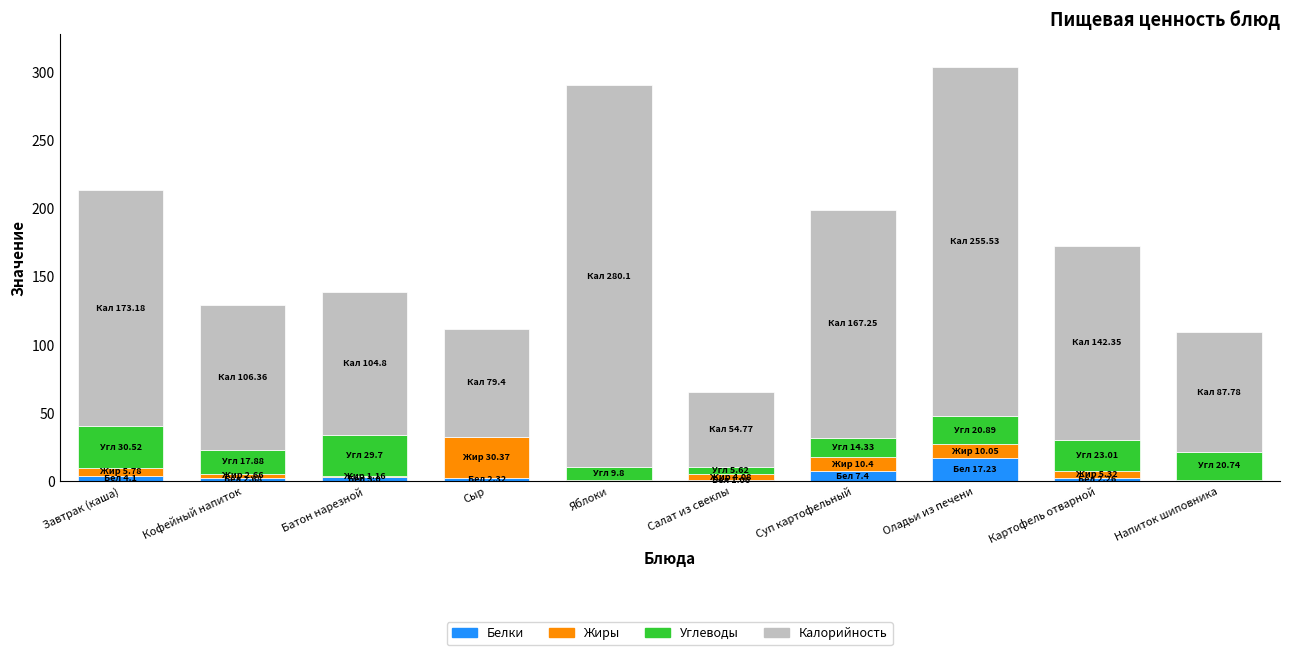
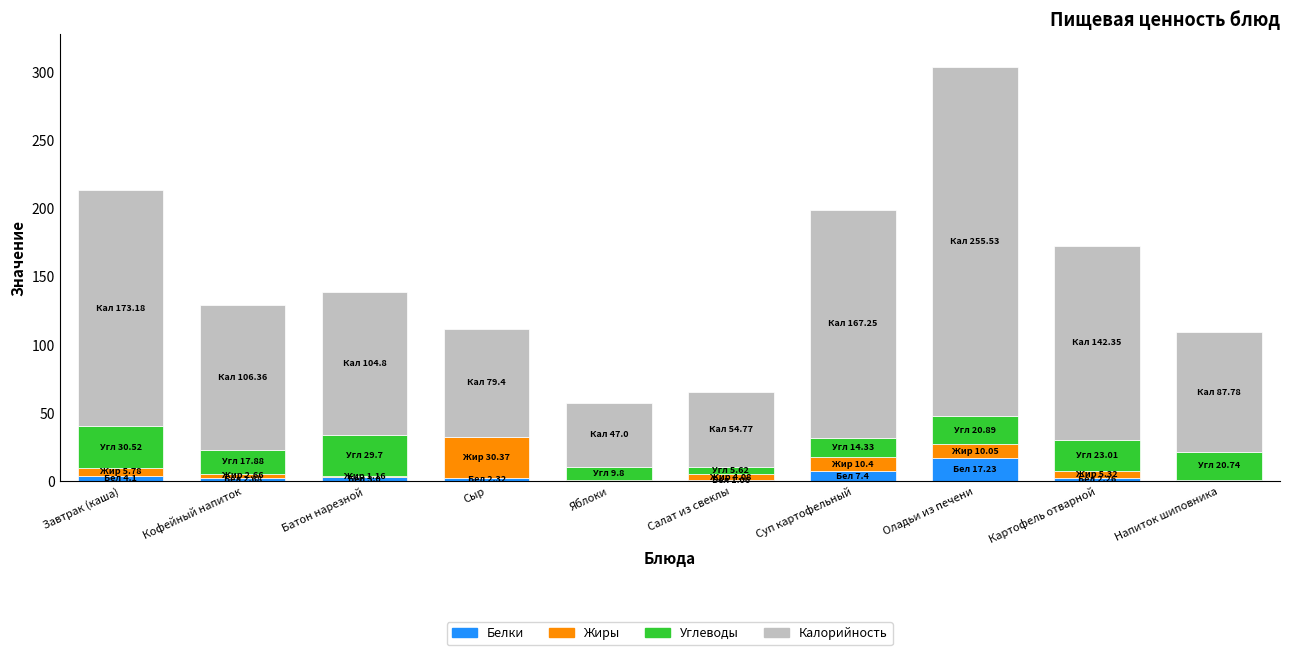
  {
    "Белки": {
      "Сыр": 2.32,
      "Суп картофельный": 7.4,
      "Оладьи из печени": 17.23
    },
    "Жиры": {
      "Сыр": 30.37,
      "Суп картофельный": 10.4,
      "Оладьи из печени": 10.05
    },
    "Углеводы": {
      "Завтрак (каша)": 30.52,
      "Кофейный напиток": 17.88,
      "Батон нарезной": 29.7,
      "Яблоки": 9.8,
      "Суп картофельный": 14.33,
      "Оладьи из печени": 20.89,
      "Картофель отварной": 23.01,
      "Напиток шиповника": 20.74
    },
    "Калорийность": {
      "Завтрак (каша)": 173.18,
      "Кофейный напиток": 106.36,
      "Батон нарезной": 104.8,
      "Сыр": 79.4,
-     "Яблоки": 280.1,
+     "Яблоки": 47.0,
      "Салат из свеклы": 54.77,
      "Суп картофельный": 167.25,
      "Оладьи из печени": 255.53,
      "Картофель отварной": 142.35,
      "Напиток шиповника": 87.78
    }
  }
